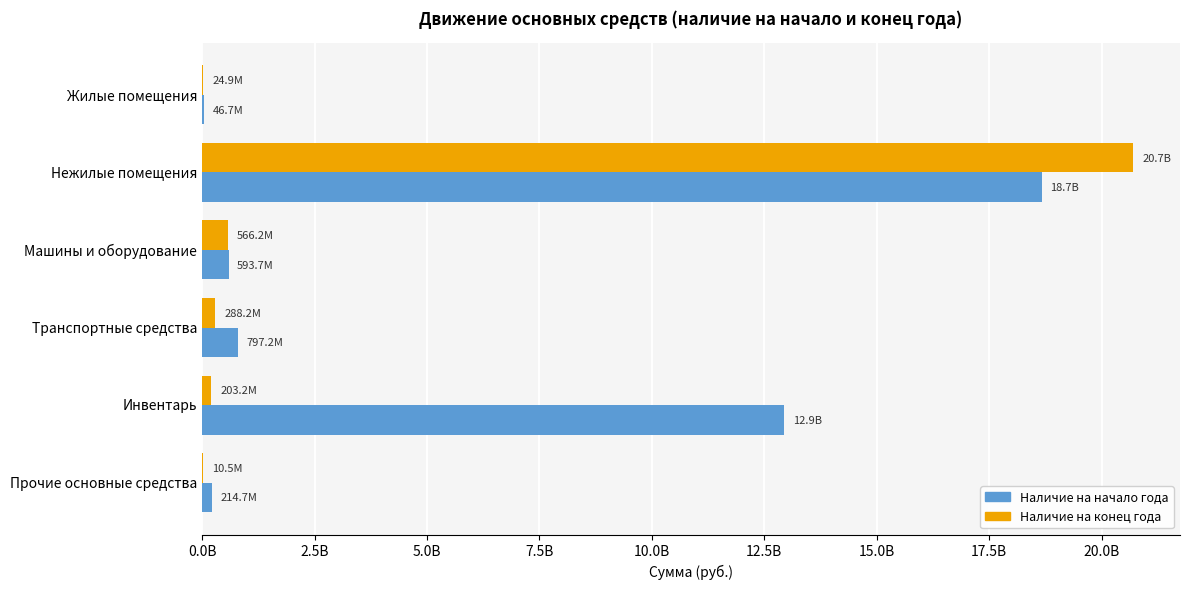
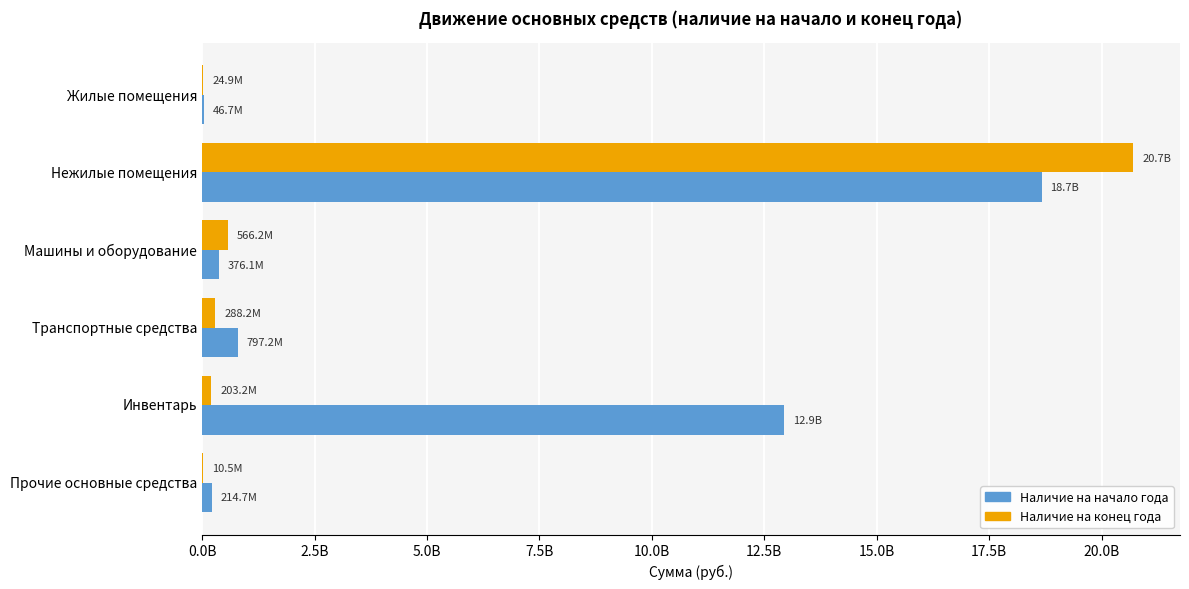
  {
    "Наличие на начало года": {
      "Жилые помещения": "46.7M",
      "Нежилые помещения": "18.7B",
-     "Машины и оборудование": "593.7M",
+     "Машины и оборудование": "376.1M",
      "Транспортные средства": "797.2M",
      "Инвентарь": "12.9B",
      "Прочие основные средства": "214.7M"
    },
    "Наличие на конец года": {
      "Жилые помещения": "24.9M",
      "Нежилые помещения": "20.7B",
      "Машины и оборудование": "566.2M",
      "Транспортные средства": "288.2M",
      "Инвентарь": "203.2M",
      "Прочие основные средства": "10.5M"
    }
  }
